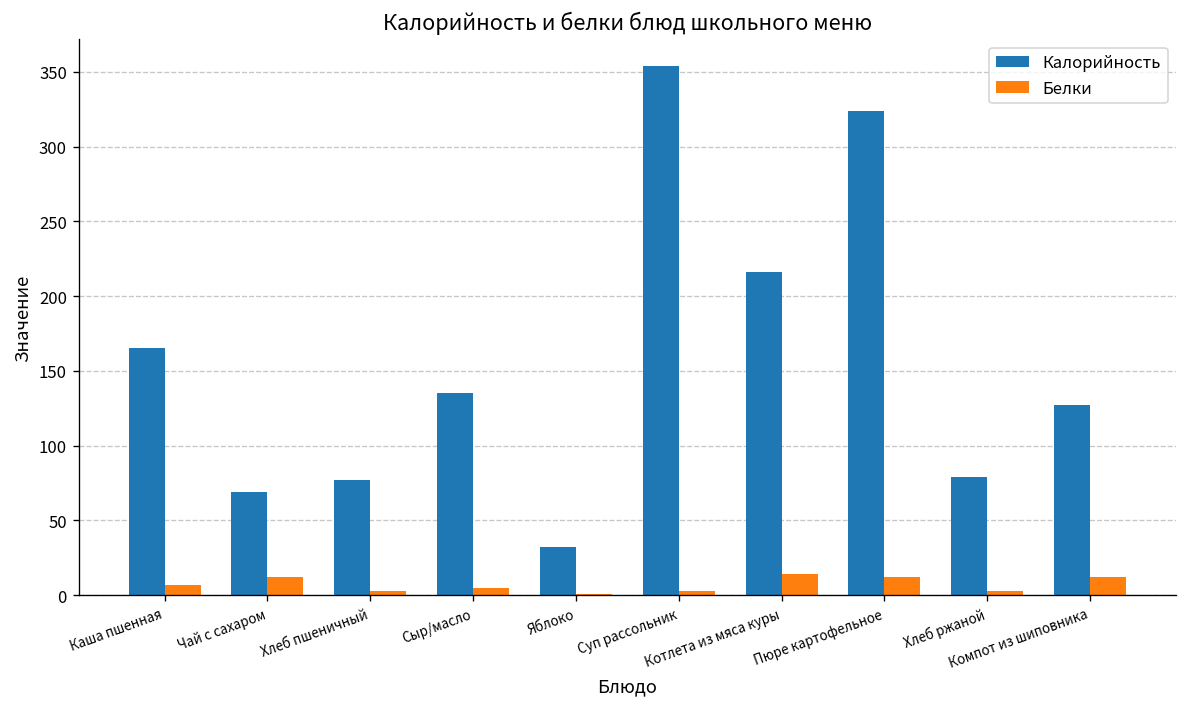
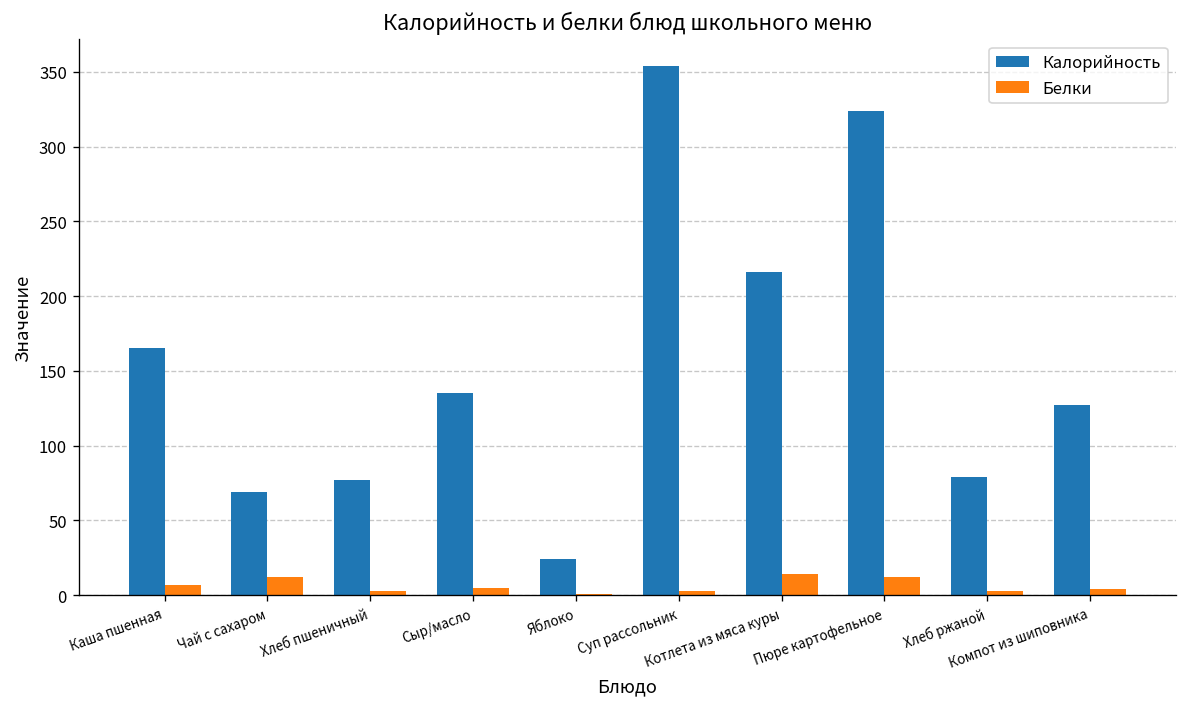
  {
    "Калорийность": {
      "Каша пшенная": 165,
      "Чай с сахаром": 69,
      "Хлеб пшеничный": 77,
      "Сыр/масло": 135,
-     "Яблоко": 32,
+     "Яблоко": 24,
      "Суп рассольник": 354,
      "Котлета из мяса куры": 216,
      "Пюре картофельное": 324,
      "Хлеб ржаной": 79,
      "Компот из шиповника": 127
    },
    "Белки": {
      "Каша пшенная": 7,
      "Чай с сахаром": 12,
      "Хлеб пшеничный": 3,
      "Сыр/масло": 5,
      "Суп рассольник": 3,
      "Котлета из мяса куры": 14,
      "Пюре картофельное": 12,
      "Хлеб ржаной": 3,
-     "Компот из шиповника": 12
+     "Компот из шиповника": 4
    }
  }
